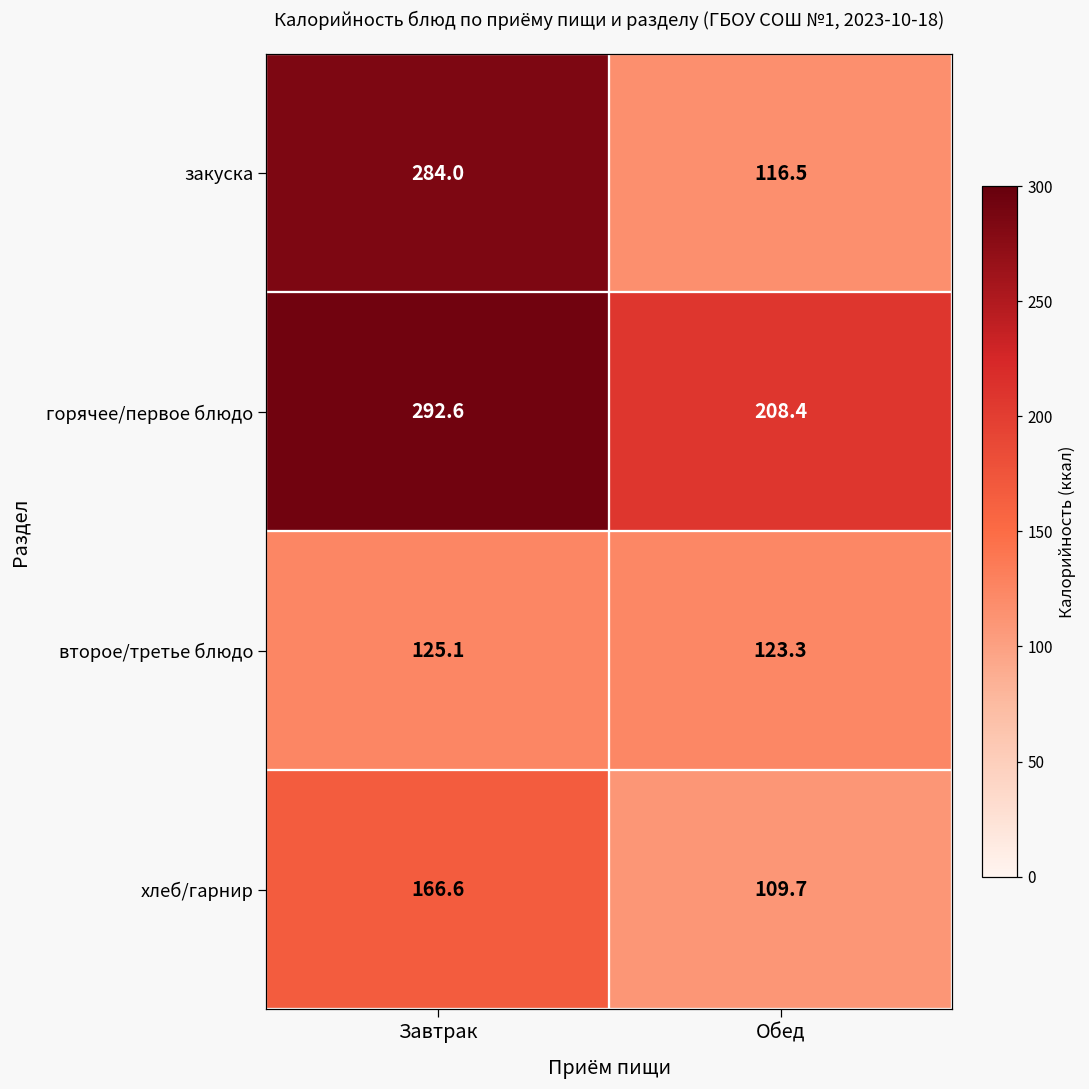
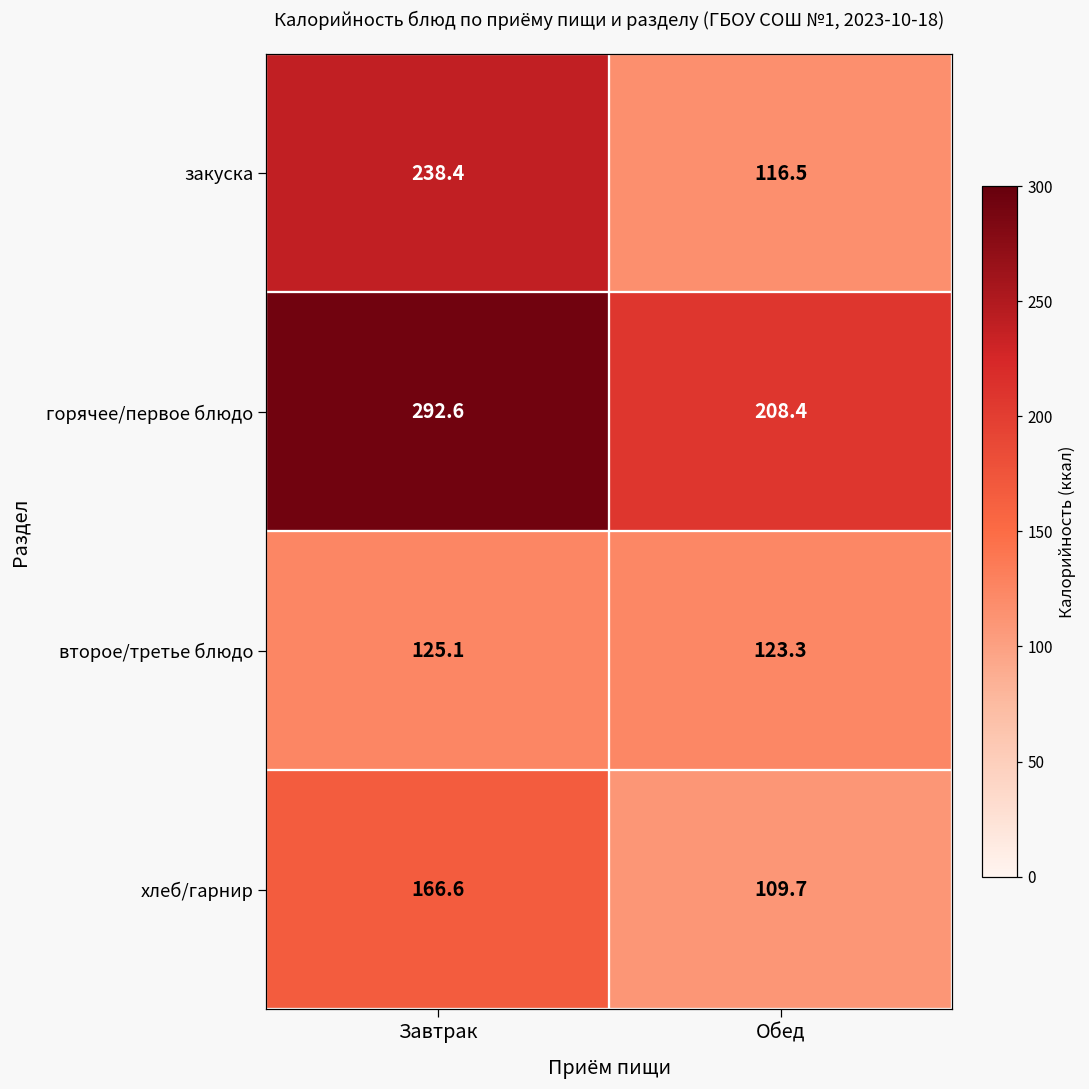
  {
    "закуска": {
-     "Завтрак": 284.0,
+     "Завтрак": 238.4,
      "Обед": 116.5
    },
    "горячее/первое блюдо": {
      "Завтрак": 292.6,
      "Обед": 208.4
    },
    "второе/третье блюдо": {
      "Завтрак": 125.1,
      "Обед": 123.3
    },
    "хлеб/гарнир": {
      "Завтрак": 166.6,
      "Обед": 109.7
    }
  }
